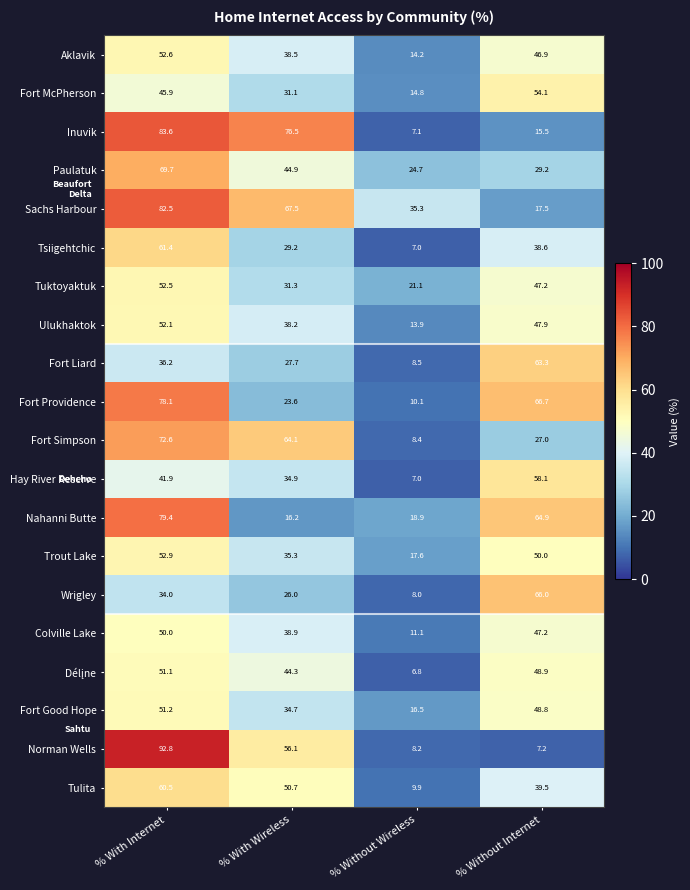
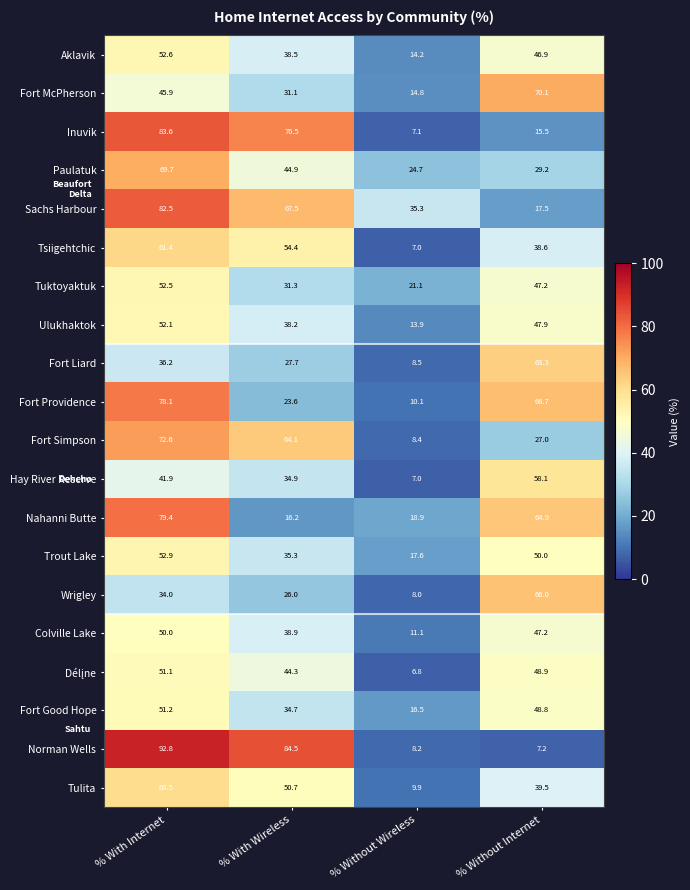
  {
    "Aklavik": {
      "% With Internet": 52.6,
      "% With Wireless": 38.5,
      "% Without Wireless": 14.2,
      "% Without Internet": 46.9
    },
    "Fort McPherson": {
      "% With Internet": 45.9,
      "% With Wireless": 31.1,
      "% Without Wireless": 14.8,
-     "% Without Internet": 54.1
+     "% Without Internet": 70.1
    },
    "Inuvik": {
      "% With Internet": 83.6,
      "% With Wireless": 76.5,
      "% Without Wireless": 7.1,
      "% Without Internet": 15.5
    },
    "Paulatuk": {
      "% With Internet": 69.7,
      "% With Wireless": 44.9,
      "% Without Wireless": 24.7,
      "% Without Internet": 29.2
    },
    "Sachs Harbour": {
      "% With Internet": 82.5,
      "% With Wireless": 67.5,
      "% Without Wireless": 35.3,
      "% Without Internet": 17.5
    },
    "Tsiigehtchic": {
      "% With Internet": 61.4,
-     "% With Wireless": 29.2,
+     "% With Wireless": 54.4,
      "% Without Wireless": 7.0,
      "% Without Internet": 38.6
    },
    "Tuktoyaktuk": {
      "% With Internet": 52.5,
      "% With Wireless": 31.3,
      "% Without Wireless": 21.1,
      "% Without Internet": 47.2
    },
    "Ulukhaktok": {
      "% With Internet": 52.1,
      "% With Wireless": 38.2,
      "% Without Wireless": 13.9,
      "% Without Internet": 47.9
    },
    "Fort Liard": {
      "% With Internet": 36.2,
      "% With Wireless": 27.7,
      "% Without Wireless": 8.5,
      "% Without Internet": 63.3
    },
    "Fort Providence": {
      "% With Internet": 78.1,
      "% With Wireless": 23.6,
      "% Without Wireless": 10.1,
      "% Without Internet": 66.7
    },
    "Fort Simpson": {
      "% With Internet": 72.6,
      "% With Wireless": 64.1,
      "% Without Wireless": 8.4,
      "% Without Internet": 27.0
    },
    "Hay River Reserve": {
      "% With Internet": 41.9,
      "% With Wireless": 34.9,
      "% Without Wireless": 7.0,
      "% Without Internet": 58.1
    },
    "Nahanni Butte": {
      "% With Internet": 79.4,
      "% With Wireless": 16.2,
      "% Without Wireless": 18.9,
      "% Without Internet": 64.9
    },
    "Trout Lake": {
      "% With Internet": 52.9,
      "% With Wireless": 35.3,
      "% Without Wireless": 17.6,
      "% Without Internet": 50.0
    },
    "Wrigley": {
      "% With Internet": 34.0,
      "% With Wireless": 26.0,
      "% Without Wireless": 8.0,
      "% Without Internet": 66.0
    },
    "Colville Lake": {
      "% With Internet": 50.0,
      "% With Wireless": 38.9,
      "% Without Wireless": 11.1,
      "% Without Internet": 47.2
    },
    "Délįne": {
      "% With Internet": 51.1,
      "% With Wireless": 44.3,
      "% Without Wireless": 6.8,
      "% Without Internet": 48.9
    },
    "Fort Good Hope": {
      "% With Internet": 51.2,
      "% With Wireless": 34.7,
      "% Without Wireless": 16.5,
      "% Without Internet": 48.8
    },
    "Norman Wells": {
      "% With Internet": 92.8,
-     "% With Wireless": 56.1,
+     "% With Wireless": 84.5,
      "% Without Wireless": 8.2,
      "% Without Internet": 7.2
    },
    "Tulita": {
      "% With Internet": 60.5,
      "% With Wireless": 50.7,
      "% Without Wireless": 9.9,
      "% Without Internet": 39.5
    }
  }
